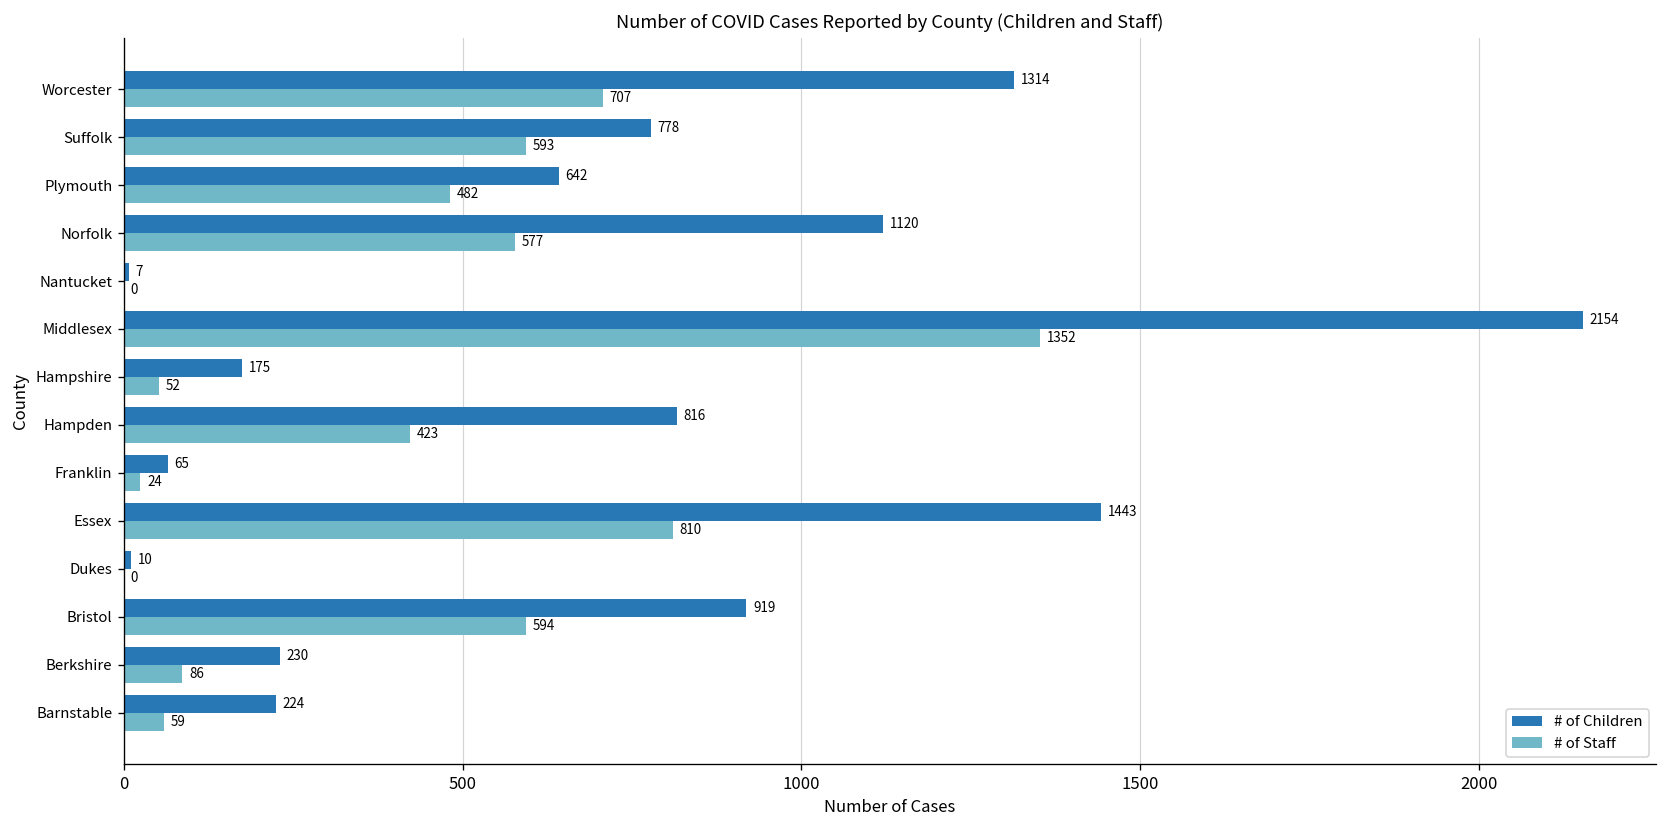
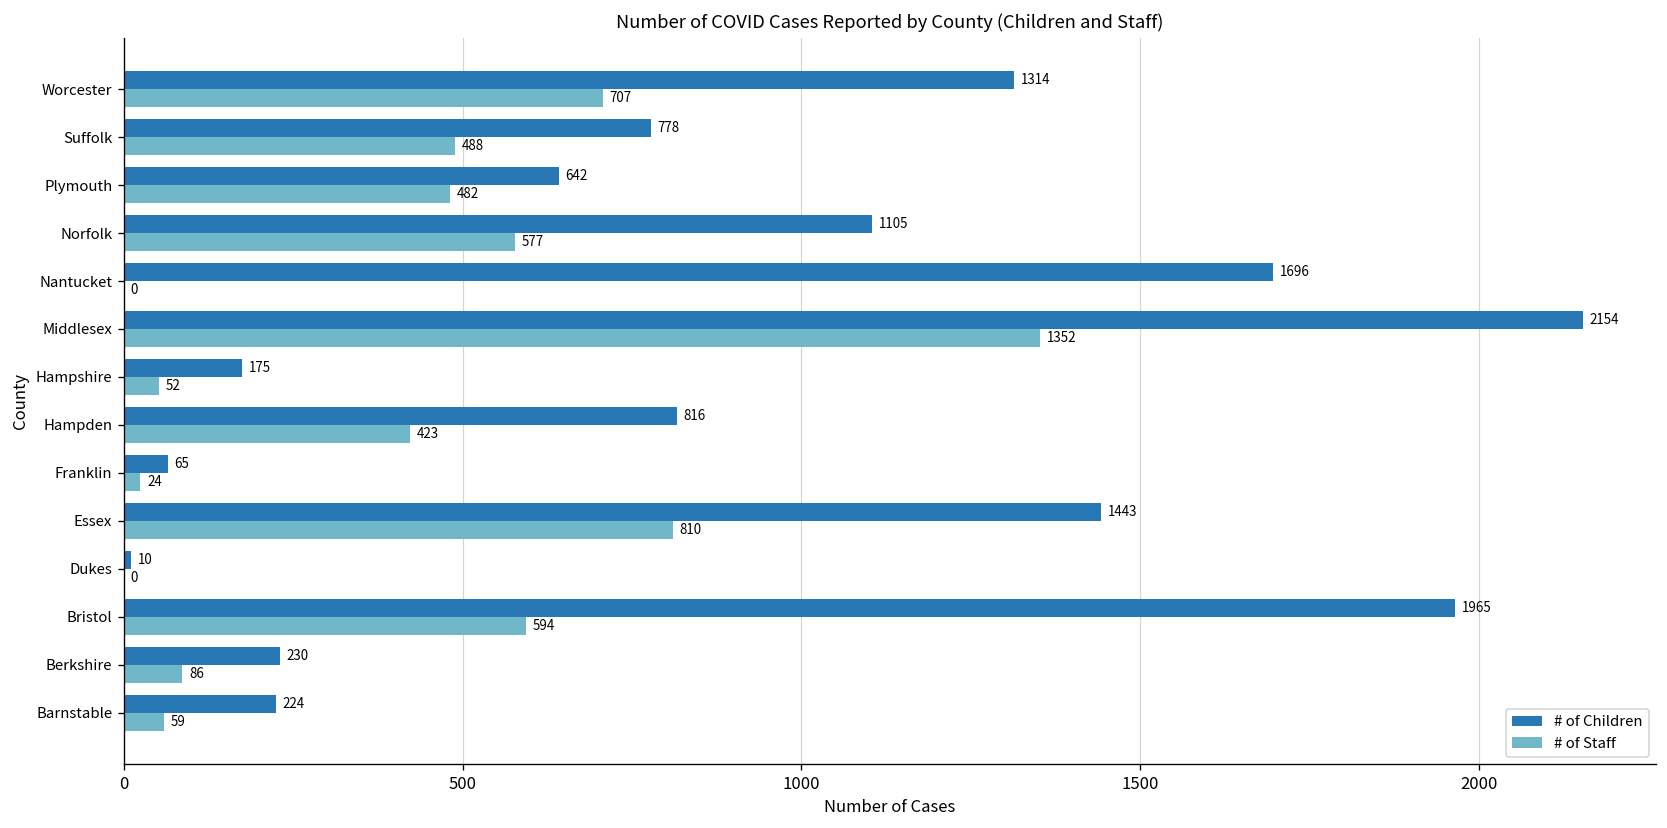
  {
    "# of Children": {
      "Worcester": 1314,
      "Suffolk": 778,
      "Plymouth": 642,
-     "Norfolk": 1120,
-     "Nantucket": 7,
+     "Norfolk": 1105,
+     "Nantucket": 1696,
      "Middlesex": 2154,
      "Hampshire": 175,
      "Hampden": 816,
      "Franklin": 65,
      "Essex": 1443,
      "Dukes": 10,
-     "Bristol": 919,
+     "Bristol": 1965,
      "Berkshire": 230,
      "Barnstable": 224
    },
    "# of Staff": {
      "Worcester": 707,
-     "Suffolk": 593,
+     "Suffolk": 488,
      "Plymouth": 482,
      "Norfolk": 577,
      "Nantucket": 0,
      "Middlesex": 1352,
      "Hampshire": 52,
      "Hampden": 423,
      "Franklin": 24,
      "Essex": 810,
      "Dukes": 0,
      "Bristol": 594,
      "Berkshire": 86,
      "Barnstable": 59
    }
  }
